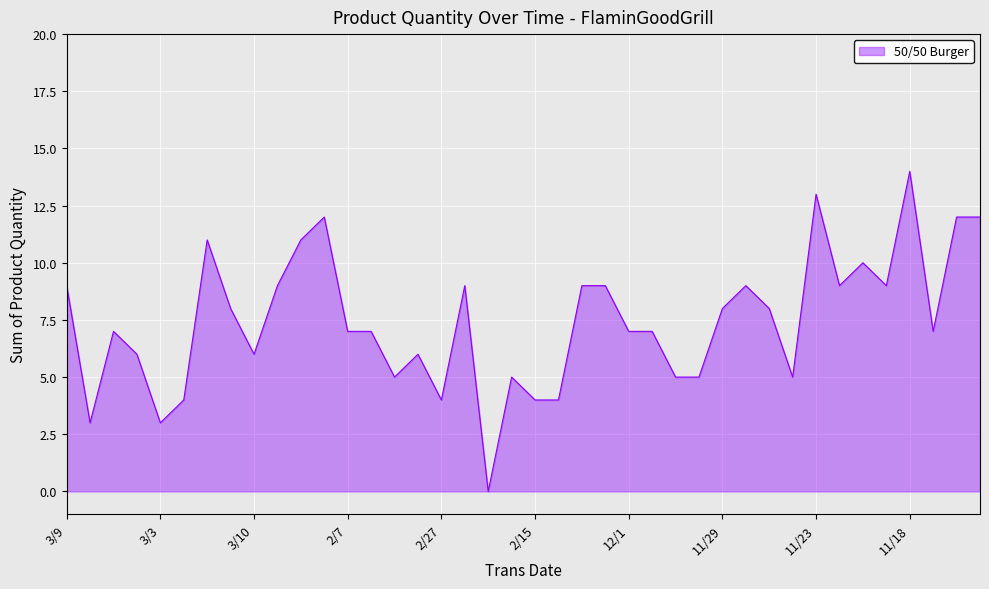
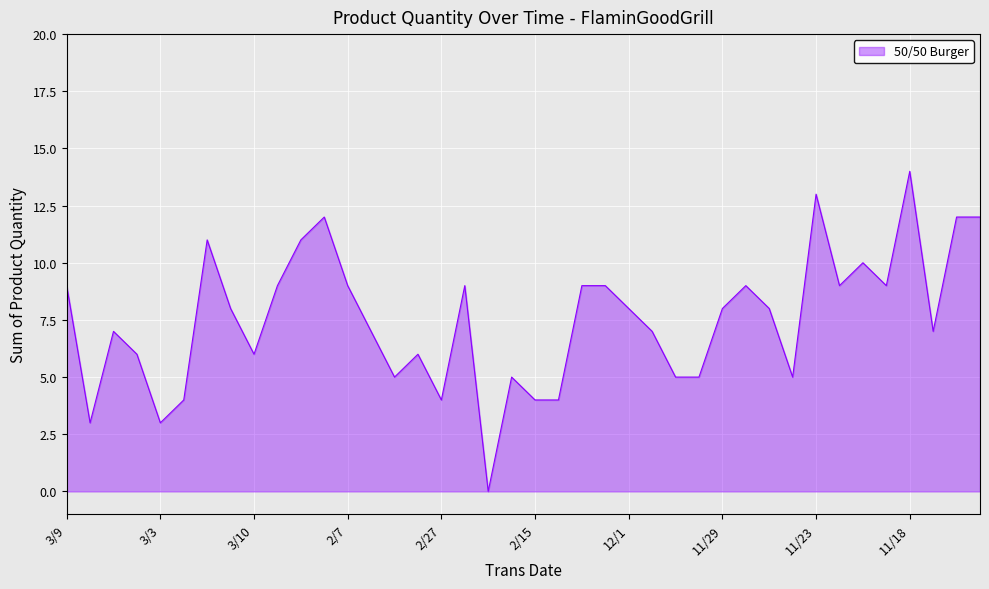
  {
    "3/9": 9,
    "3/3": 3,
    "3/10": 6,
-   "2/7": 7,
+   "2/7": 9,
    "2/27": 4,
    "2/15": 4,
-   "12/1": 7,
+   "12/1": 8,
    "11/29": 8,
    "11/23": 13,
    "11/18": 14
  }
